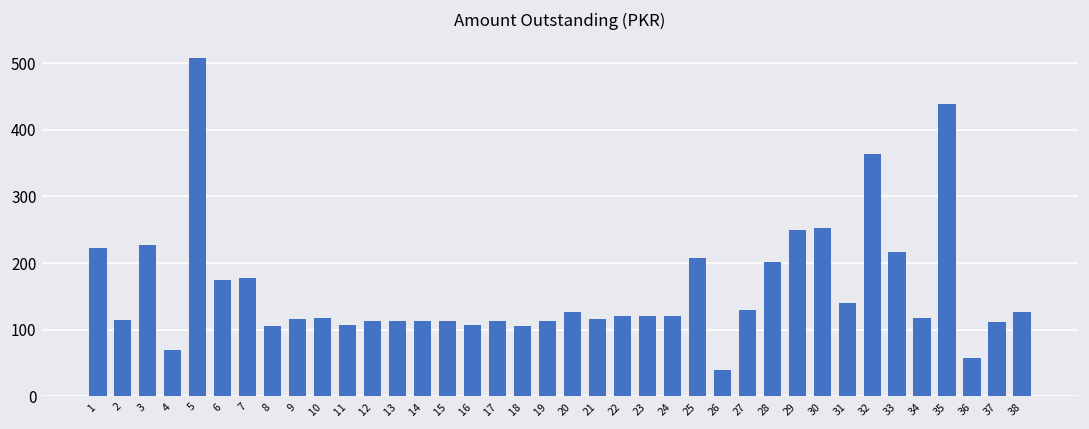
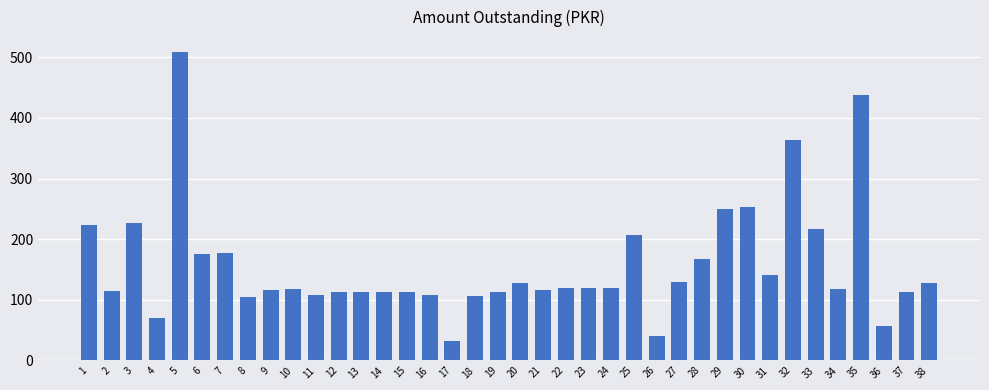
  {
    "1": 220,
    "2": 120,
    "3": 230,
    "4": 70,
    "5": 510,
    "6": 180,
    "7": 180,
    "8": 110,
    "9": 120,
    "10": 120,
    "11": 110,
    "12": 110,
    "13": 110,
    "14": 110,
    "15": 110,
    "16": 110,
-   "17": 110,
+   "17": 30,
    "18": 110,
    "19": 110,
    "20": 130,
    "21": 120,
    "22": 120,
    "23": 120,
    "24": 120,
    "25": 210,
    "26": 40,
    "27": 130,
-   "28": 200,
+   "28": 170,
    "29": 250,
    "30": 250,
    "31": 140,
    "32": 360,
    "33": 220,
    "34": 120,
    "35": 440,
    "36": 60,
    "37": 110,
    "38": 130
  }
